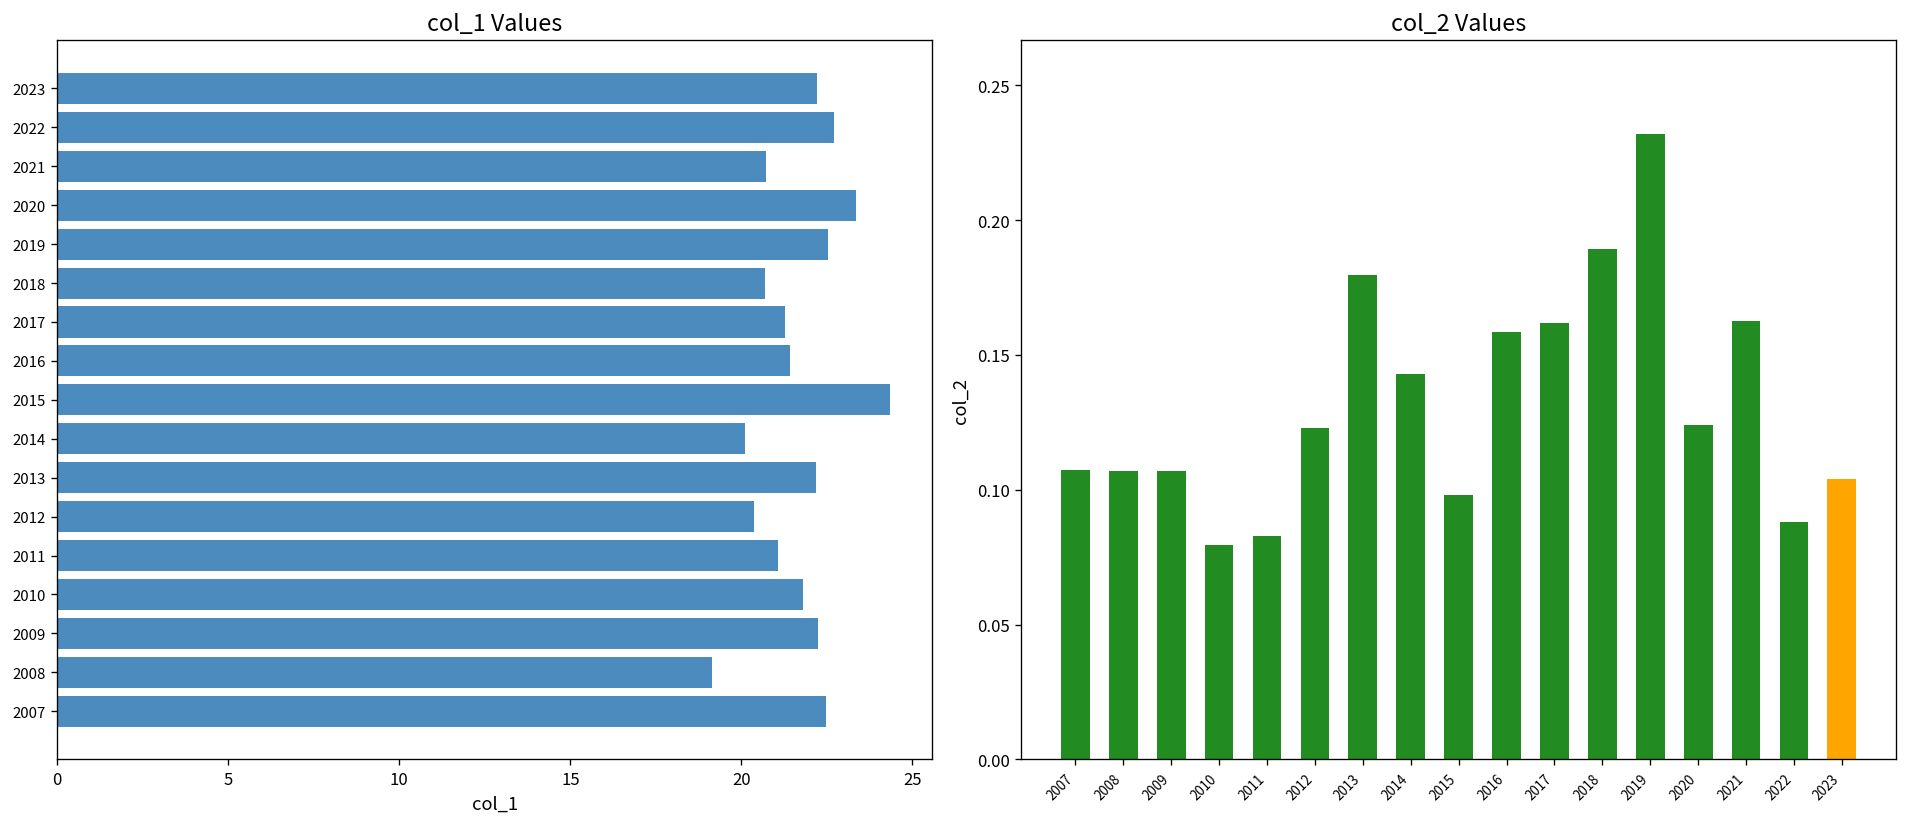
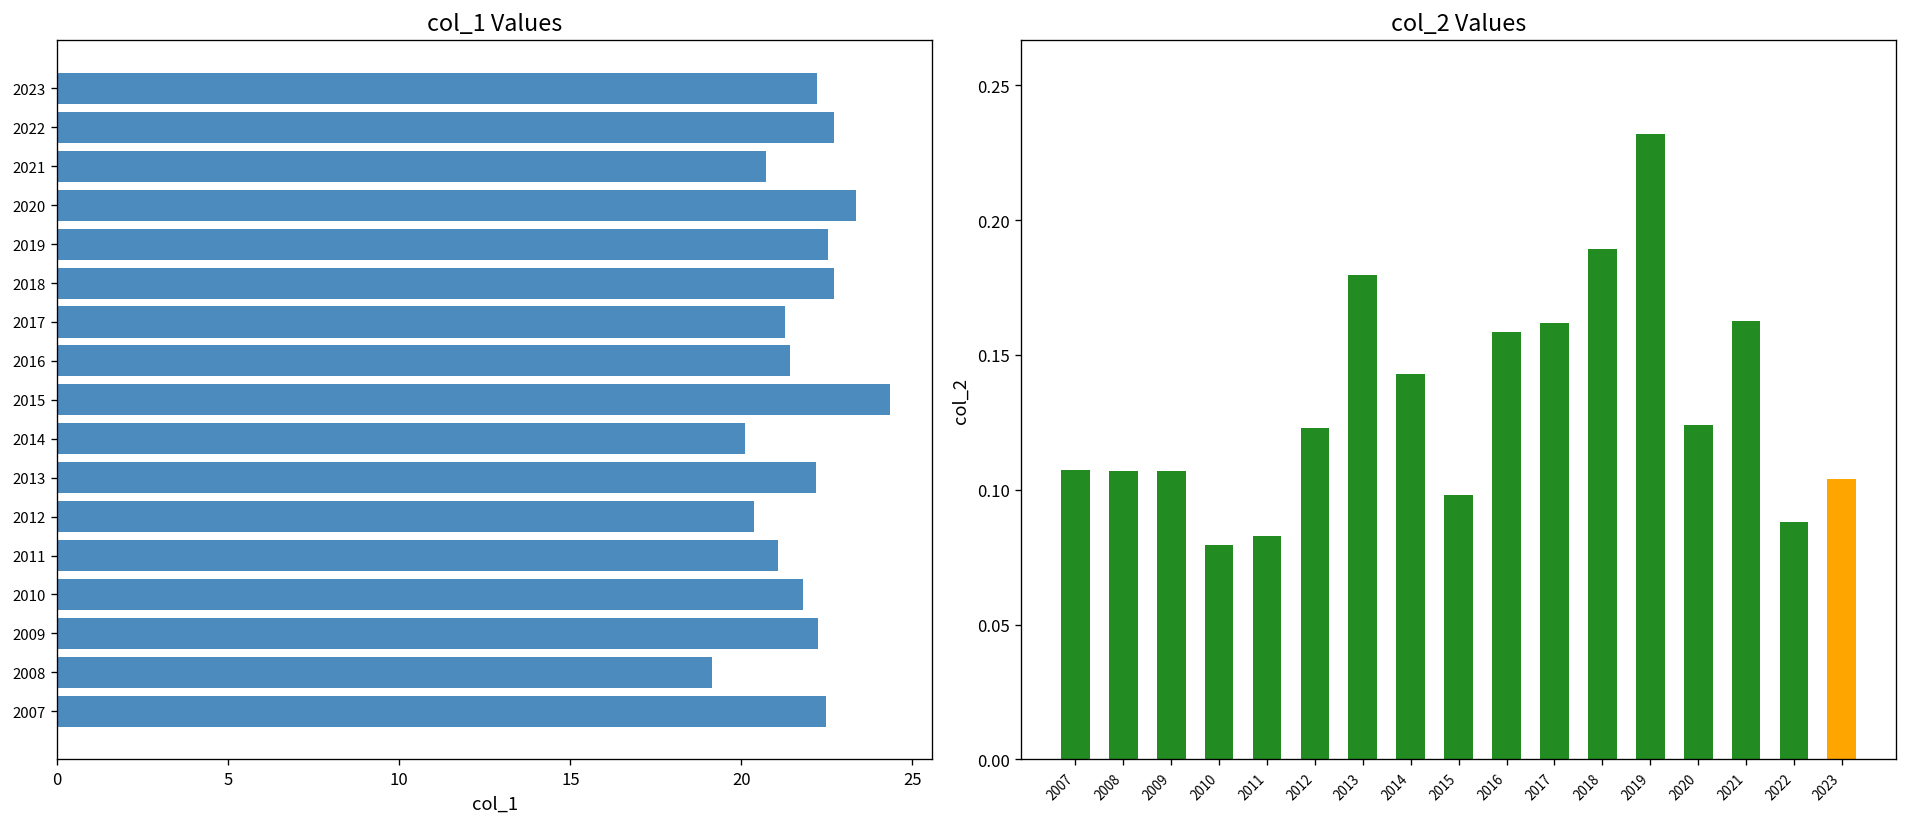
  {
    "col_1 Values": {
      "2023": 22.2,
      "2022": 22.7,
      "2021": 20.7,
      "2020": 23.3,
      "2019": 22.5,
-     "2018": 20.7,
+     "2018": 22.7,
      "2017": 21.3,
      "2016": 21.4,
      "2015": 24.4,
      "2014": 20.1,
      "2013": 22.2,
      "2012": 20.4,
      "2011": 21.1,
      "2010": 21.8,
      "2009": 22.2,
      "2008": 19.1,
      "2007": 22.5
    },
    "col_2 Values": {
      "2007": 0.107,
      "2008": 0.107,
      "2009": 0.107,
      "2010": 0.079,
      "2011": 0.083,
      "2012": 0.123,
      "2013": 0.180,
      "2014": 0.143,
      "2015": 0.098,
      "2016": 0.158,
      "2017": 0.162,
      "2018": 0.189,
      "2019": 0.232,
      "2020": 0.124,
      "2021": 0.163,
      "2022": 0.088,
      "2023": 0.104
    }
  }
